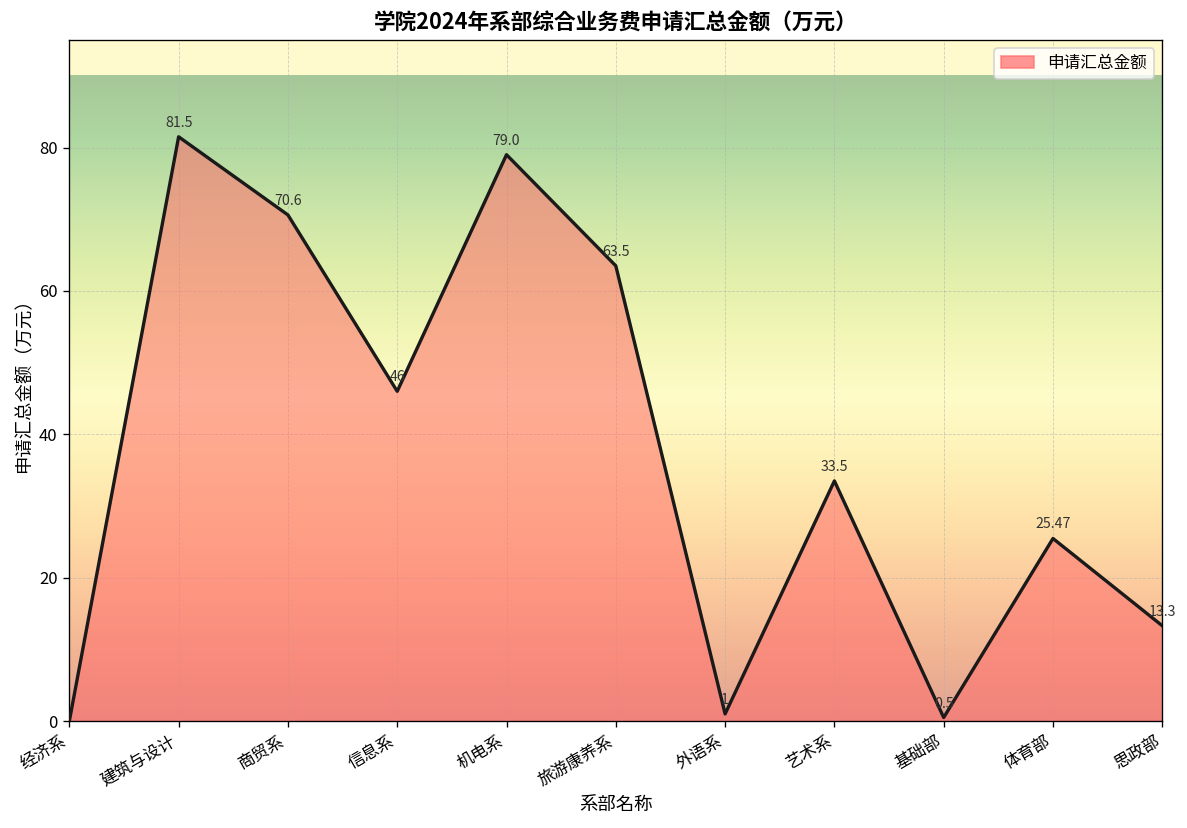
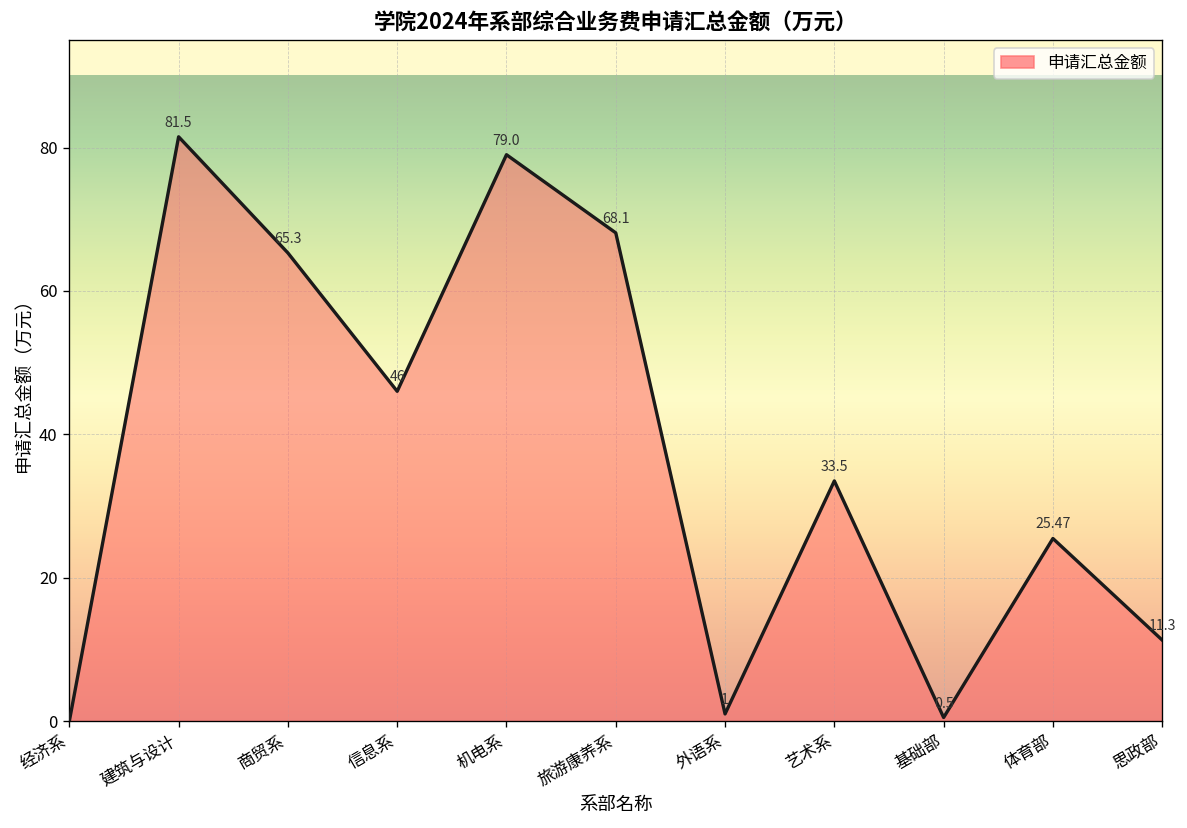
  {
    "建筑与设计": 81.5,
-   "商贸系": 70.6,
+   "商贸系": 65.3,
    "信息系": 46,
    "机电系": 79.0,
-   "旅游康养系": 63.5,
+   "旅游康养系": 68.1,
    "外语系": 1,
    "艺术系": 33.5,
    "基础部": 0.5,
    "体育部": 25.47,
-   "思政部": 13.3
+   "思政部": 11.3
  }
